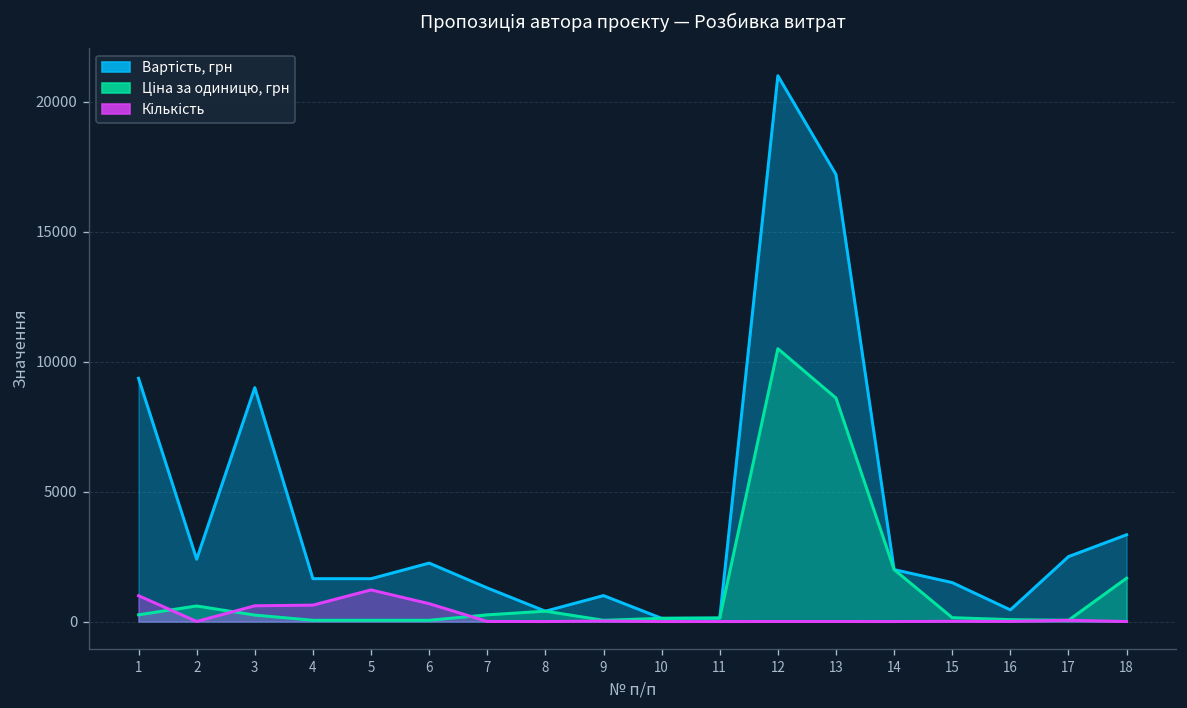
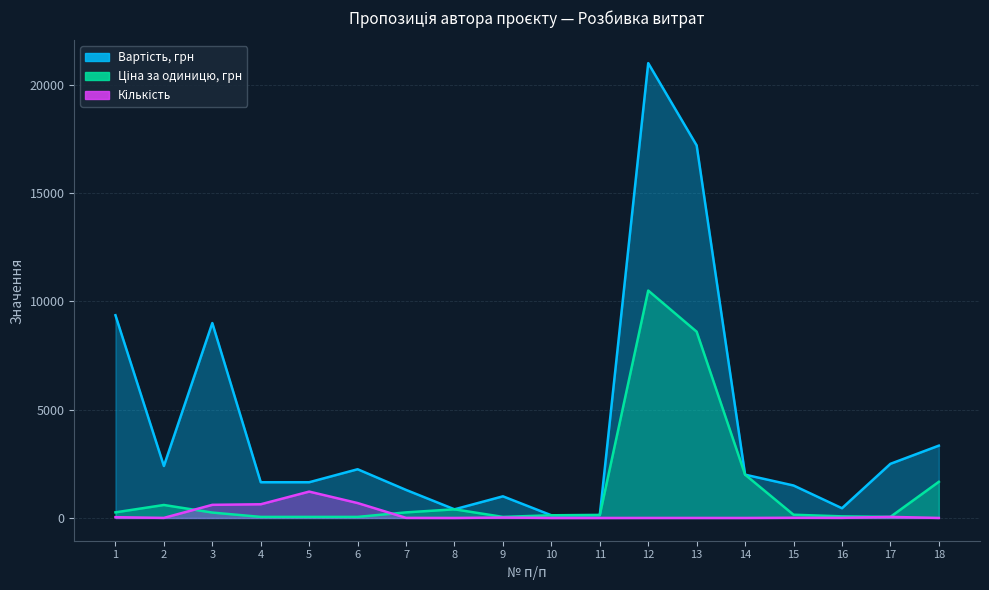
  {
    "Кількість": {
-     "1": 1000,
+     "1": 0,
      "2": 0,
      "3": 600,
      "4": 600,
      "5": 1200,
      "6": 700,
      "7": 0,
      "8": 0,
      "10": 0,
      "11": 0,
      "12": 0,
      "13": 0,
      "14": 0,
      "15": 0,
      "18": 0
    }
  }
